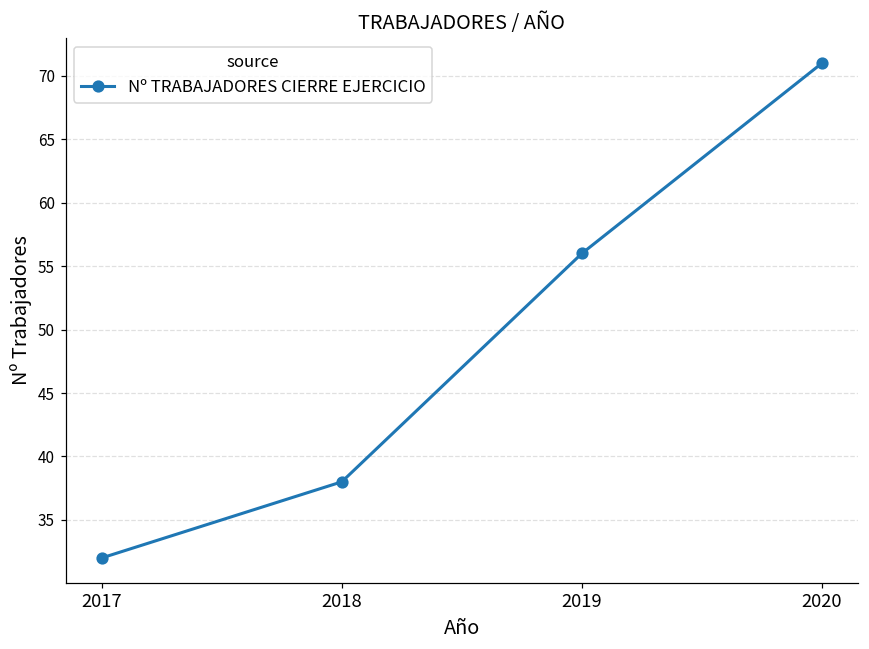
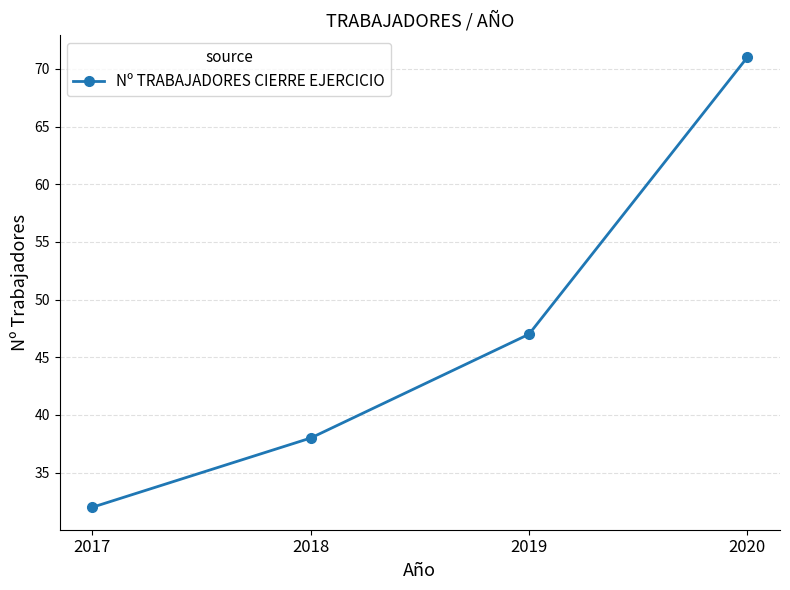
  {
    "2017": 32,
    "2018": 38,
-   "2019": 56,
+   "2019": 47,
    "2020": 71
  }
